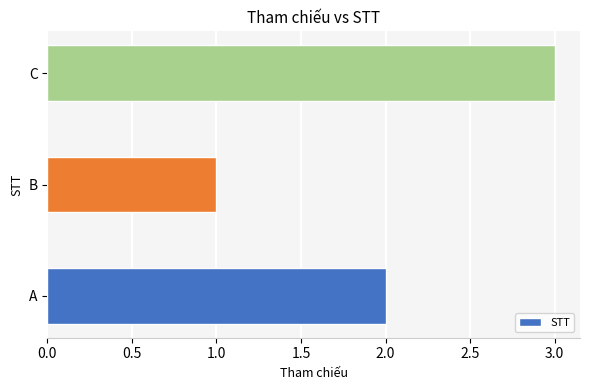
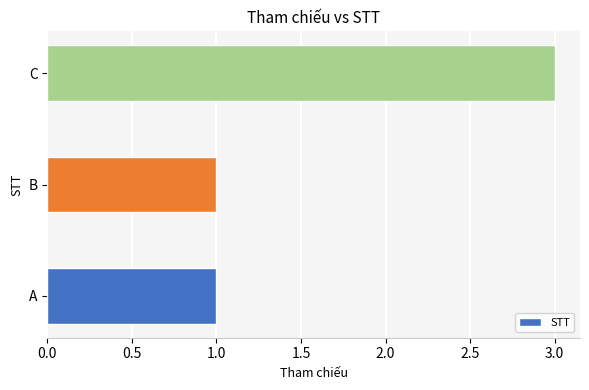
  {
    "C": 3,
    "B": 1,
-   "A": 2
+   "A": 1
  }
